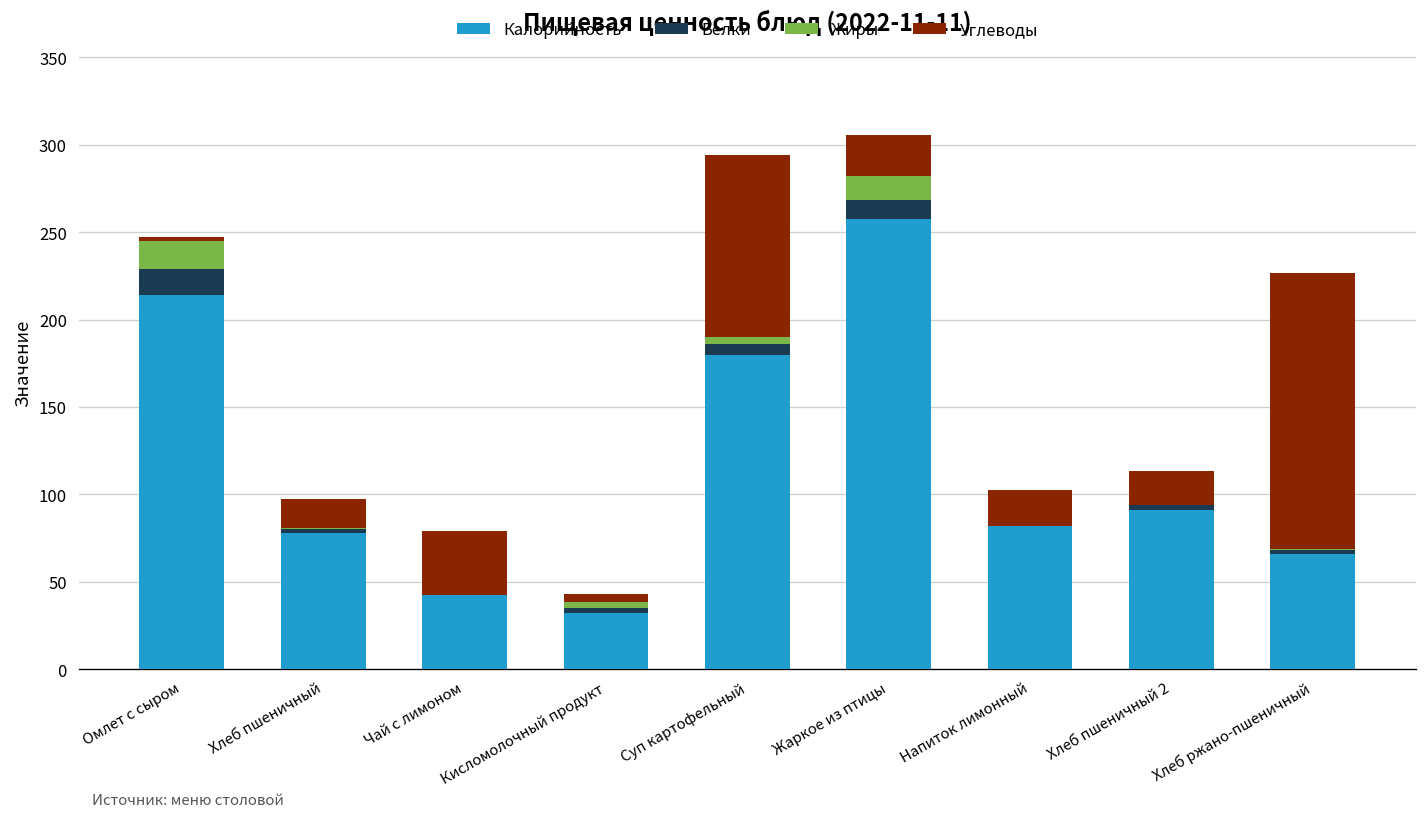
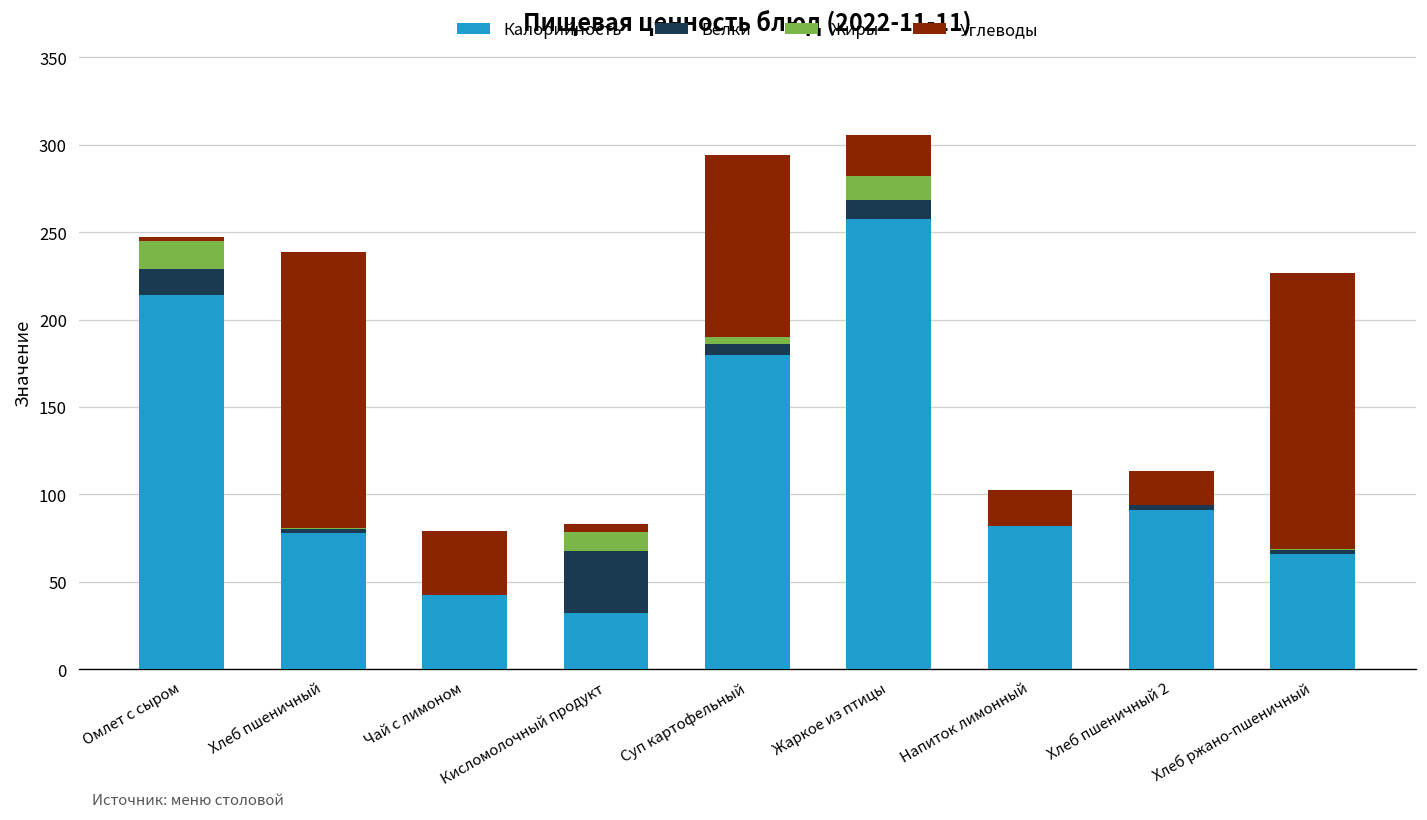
  {
    "Калорийность": {
      "Омлет с сыром": 214,
      "Хлеб пшеничный": 78,
      "Чай с лимоном": 42,
      "Кисломолочный продукт": 32,
      "Суп картофельный": 180,
      "Жаркое из птицы": 258,
      "Напиток лимонный": 82,
      "Хлеб пшеничный 2": 91,
      "Хлеб ржано-пшеничный": 66
    },
    "Белки": {
      "Омлет с сыром": 15,
      "Хлеб пшеничный": 2,
-     "Кисломолочный продукт": 3,
+     "Кисломолочный продукт": 35,
      "Суп картофельный": 7,
      "Жаркое из птицы": 11,
      "Хлеб пшеничный 2": 3,
      "Хлеб ржано-пшеничный": 2
    },
    "Жиры": {
      "Омлет с сыром": 16,
-     "Кисломолочный продукт": 3,
+     "Кисломолочный продукт": 11,
      "Суп картофельный": 4,
      "Жаркое из птицы": 14
    },
    "Углеводы": {
      "Омлет с сыром": 2,
-     "Хлеб пшеничный": 17,
+     "Хлеб пшеничный": 158,
      "Чай с лимоном": 37,
      "Кисломолочный продукт": 5,
      "Суп картофельный": 104,
      "Жаркое из птицы": 23,
      "Напиток лимонный": 20,
      "Хлеб пшеничный 2": 19,
      "Хлеб ржано-пшеничный": 158
    }
  }
